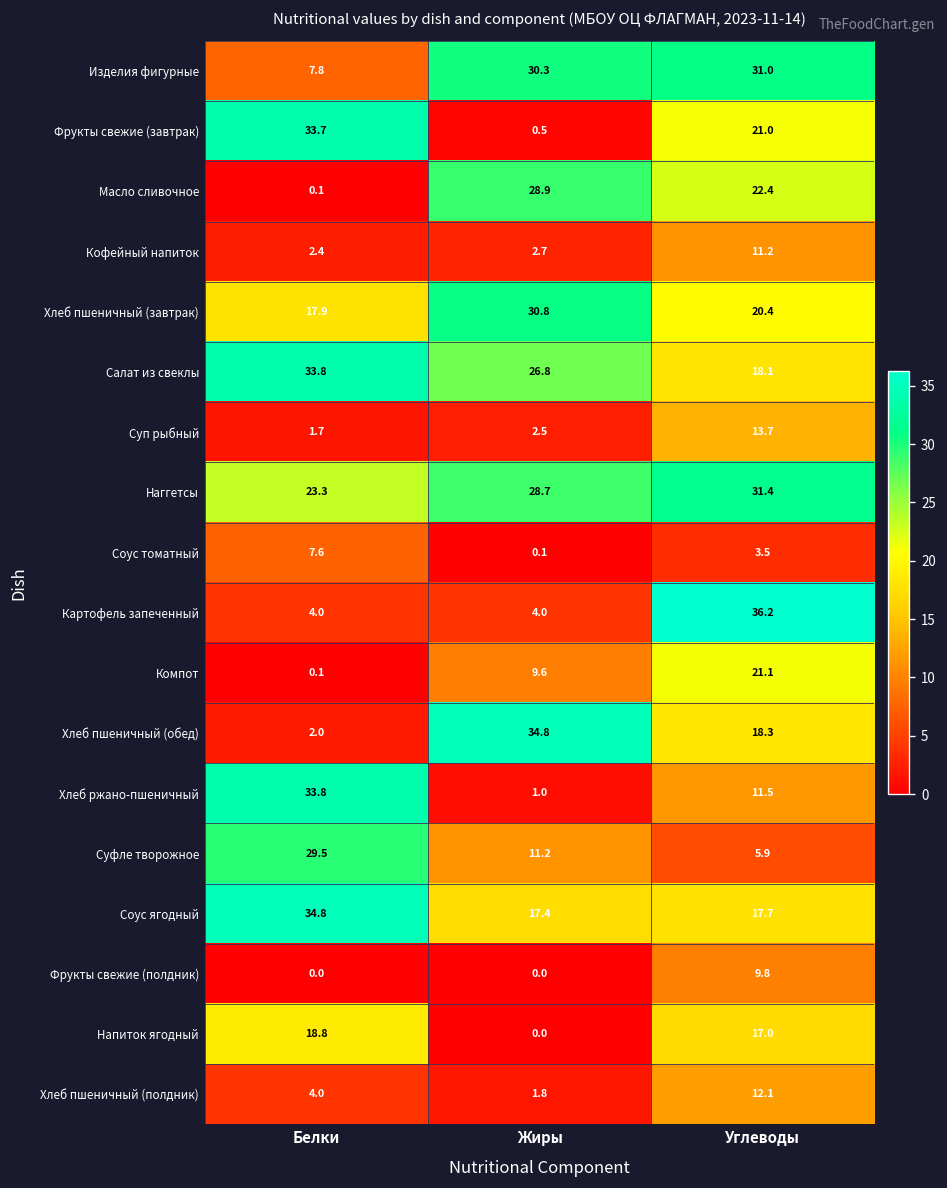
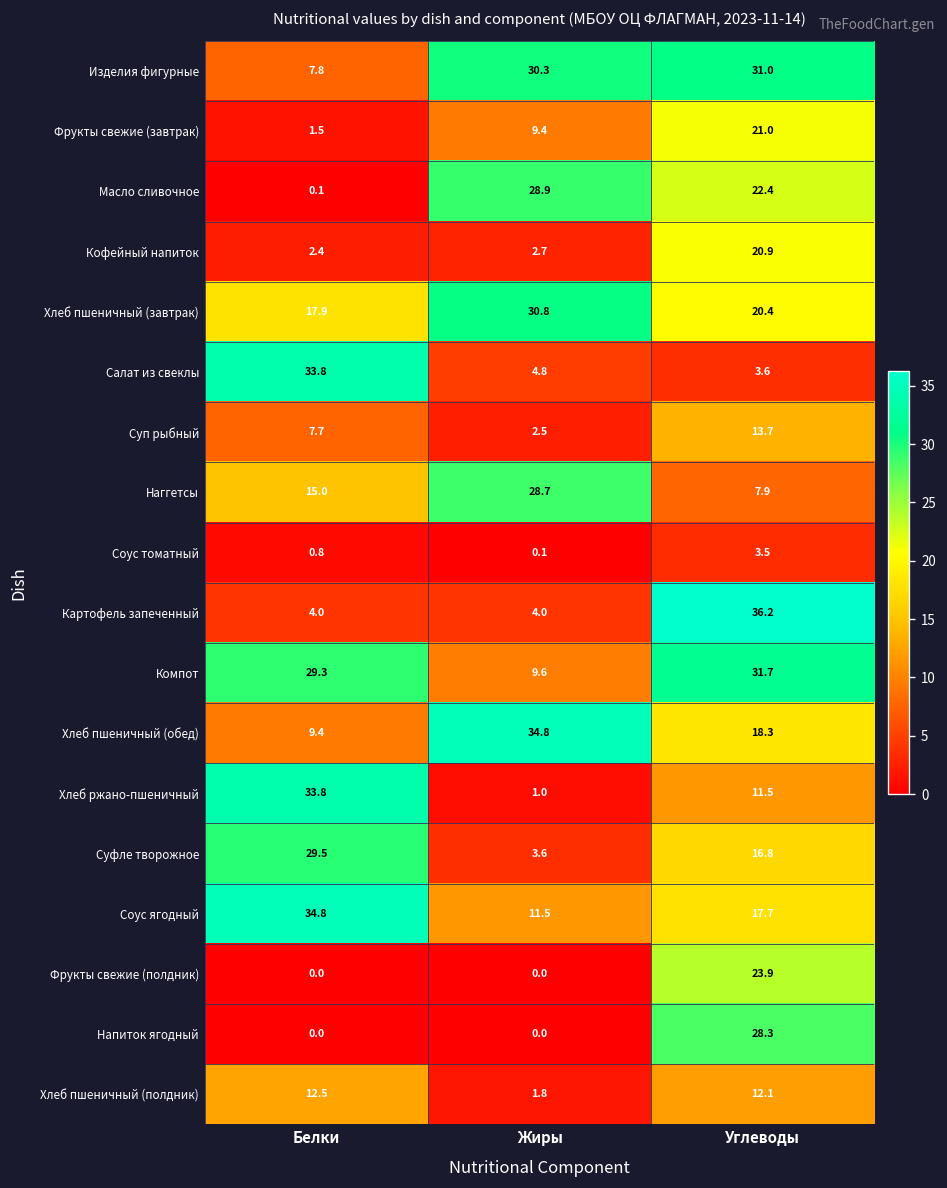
  {
    "Изделия фигурные": {
      "Белки": 7.8,
      "Жиры": 30.3,
      "Углеводы": 31.0
    },
    "Фрукты свежие (завтрак)": {
-     "Белки": 33.7,
-     "Жиры": 0.5,
+     "Белки": 1.5,
+     "Жиры": 9.4,
      "Углеводы": 21.0
    },
    "Масло сливочное": {
      "Белки": 0.1,
      "Жиры": 28.9,
      "Углеводы": 22.4
    },
    "Кофейный напиток": {
      "Белки": 2.4,
      "Жиры": 2.7,
-     "Углеводы": 11.2
+     "Углеводы": 20.9
    },
    "Хлеб пшеничный (завтрак)": {
      "Белки": 17.9,
      "Жиры": 30.8,
      "Углеводы": 20.4
    },
    "Салат из свеклы": {
      "Белки": 33.8,
-     "Жиры": 26.8,
-     "Углеводы": 18.1
+     "Жиры": 4.8,
+     "Углеводы": 3.6
    },
    "Суп рыбный": {
-     "Белки": 1.7,
+     "Белки": 7.7,
      "Жиры": 2.5,
      "Углеводы": 13.7
    },
    "Наггетсы": {
-     "Белки": 23.3,
+     "Белки": 15.0,
      "Жиры": 28.7,
-     "Углеводы": 31.4
+     "Углеводы": 7.9
    },
    "Соус томатный": {
-     "Белки": 7.6,
+     "Белки": 0.8,
      "Жиры": 0.1,
      "Углеводы": 3.5
    },
    "Картофель запеченный": {
      "Белки": 4.0,
      "Жиры": 4.0,
      "Углеводы": 36.2
    },
    "Компот": {
-     "Белки": 0.1,
+     "Белки": 29.3,
      "Жиры": 9.6,
-     "Углеводы": 21.1
+     "Углеводы": 31.7
    },
    "Хлеб пшеничный (обед)": {
-     "Белки": 2.0,
+     "Белки": 9.4,
      "Жиры": 34.8,
      "Углеводы": 18.3
    },
    "Хлеб ржано-пшеничный": {
      "Белки": 33.8,
      "Жиры": 1.0,
      "Углеводы": 11.5
    },
    "Суфле творожное": {
      "Белки": 29.5,
-     "Жиры": 11.2,
-     "Углеводы": 5.9
+     "Жиры": 3.6,
+     "Углеводы": 16.8
    },
    "Соус ягодный": {
      "Белки": 34.8,
-     "Жиры": 17.4,
+     "Жиры": 11.5,
      "Углеводы": 17.7
    },
    "Фрукты свежие (полдник)": {
      "Белки": 0.0,
      "Жиры": 0.0,
-     "Углеводы": 9.8
+     "Углеводы": 23.9
    },
    "Напиток ягодный": {
-     "Белки": 18.8,
+     "Белки": 0.0,
      "Жиры": 0.0,
-     "Углеводы": 17.0
+     "Углеводы": 28.3
    },
    "Хлеб пшеничный (полдник)": {
-     "Белки": 4.0,
+     "Белки": 12.5,
      "Жиры": 1.8,
      "Углеводы": 12.1
    }
  }
